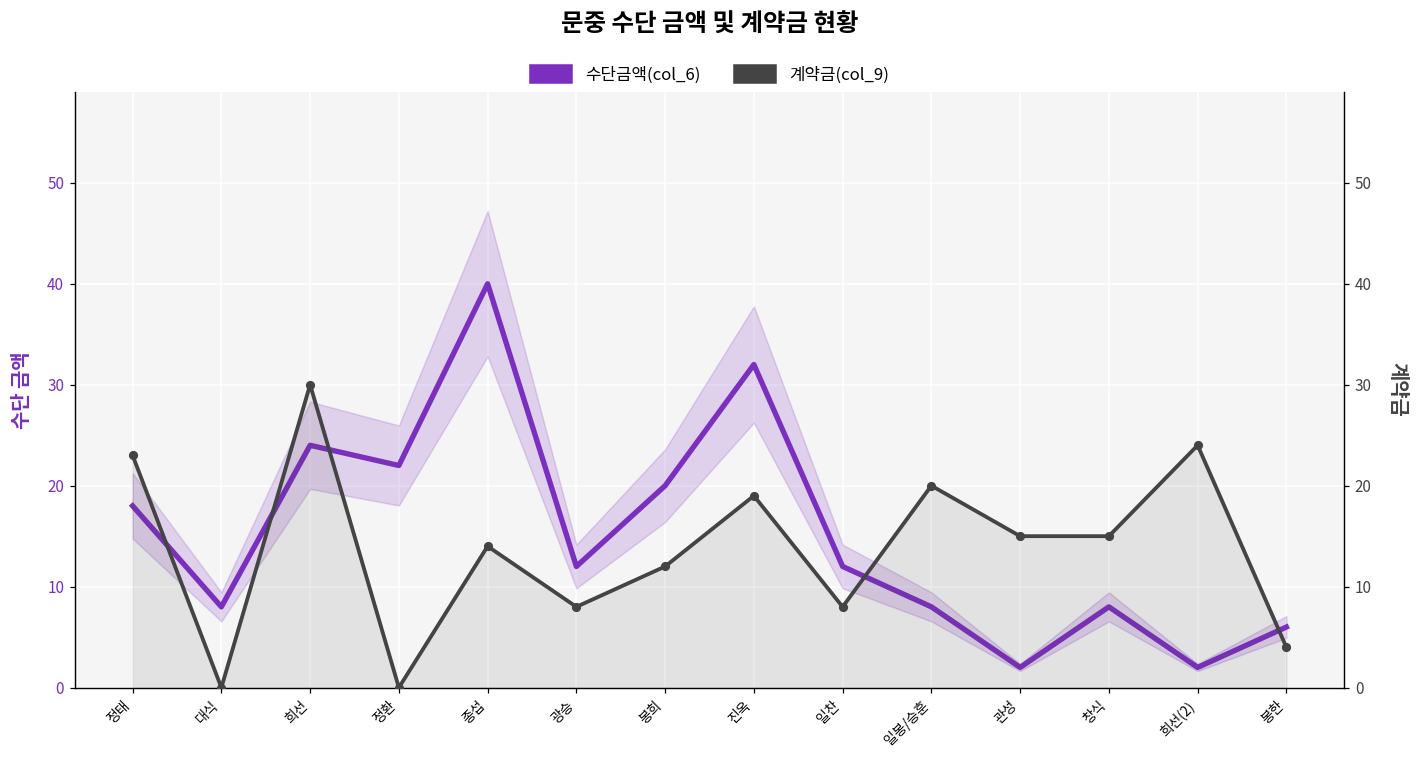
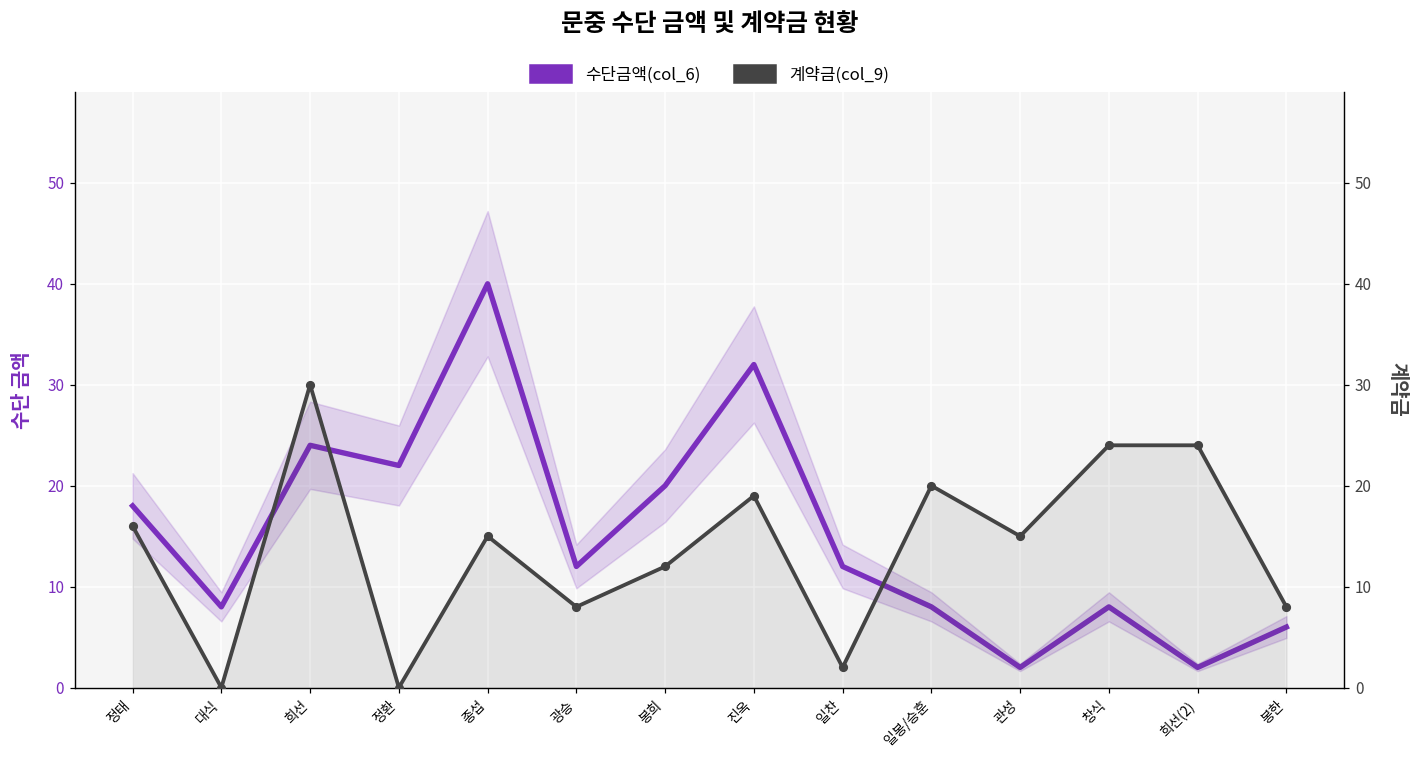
  {
    "계약금(col_9)": {
-     "정태": 23,
+     "정태": 16,
      "대식": 0,
      "희선": 30,
      "정환": 0,
-     "종섭": 14,
+     "종섭": 15,
      "광승": 8,
      "봉희": 12,
      "진옥": 19,
-     "일찬": 8,
+     "일찬": 2,
      "일봉/승훈": 20,
      "관성": 15,
-     "창식": 15,
+     "창식": 24,
      "희선(2)": 24,
-     "봉한": 4
+     "봉한": 8
    }
  }
